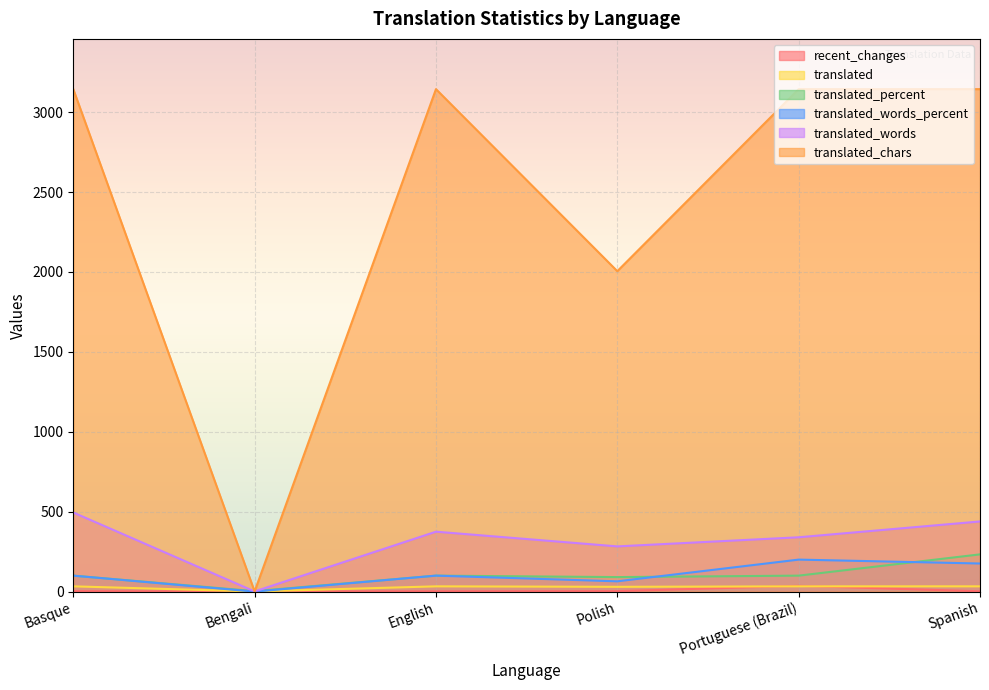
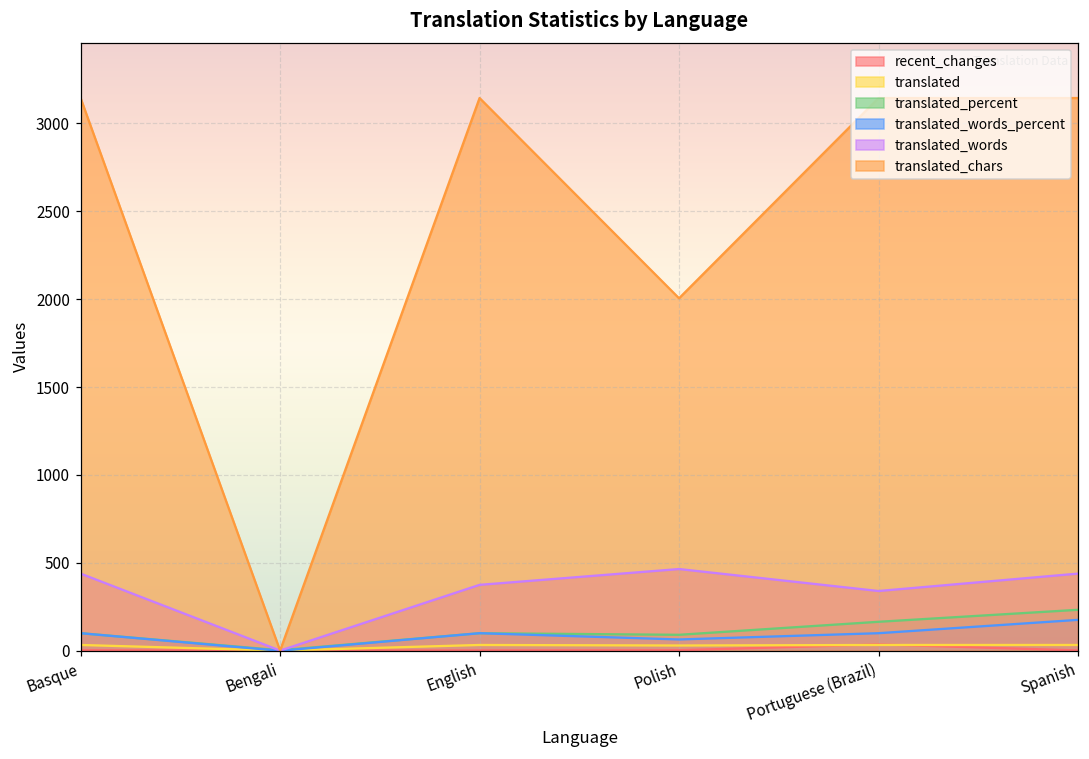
  {
    "recent_changes": {
      "Basque": 0,
      "English": 0,
      "Polish": 0,
      "Spanish": 0
    },
    "translated_percent": {
      "Polish": 90,
-     "Portuguese (Brazil)": 100,
+     "Portuguese (Brazil)": 160,
      "Spanish": 230
    },
    "translated_words_percent": {
      "Polish": 60,
-     "Portuguese (Brazil)": 200,
+     "Portuguese (Brazil)": 100,
      "Spanish": 180
    },
    "translated_words": {
-     "Basque": 500,
+     "Basque": 440,
      "English": 380,
-     "Polish": 280,
+     "Polish": 470,
      "Portuguese (Brazil)": 340,
      "Spanish": 440
    }
  }
